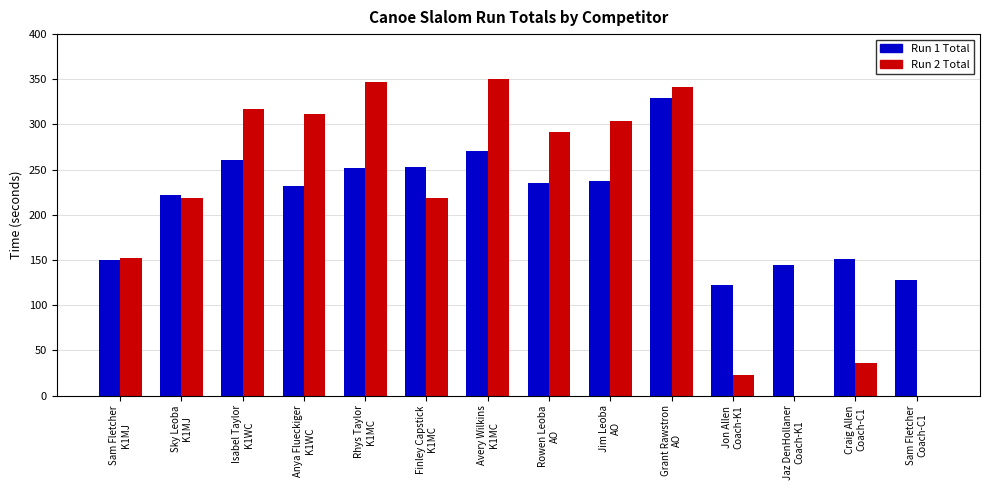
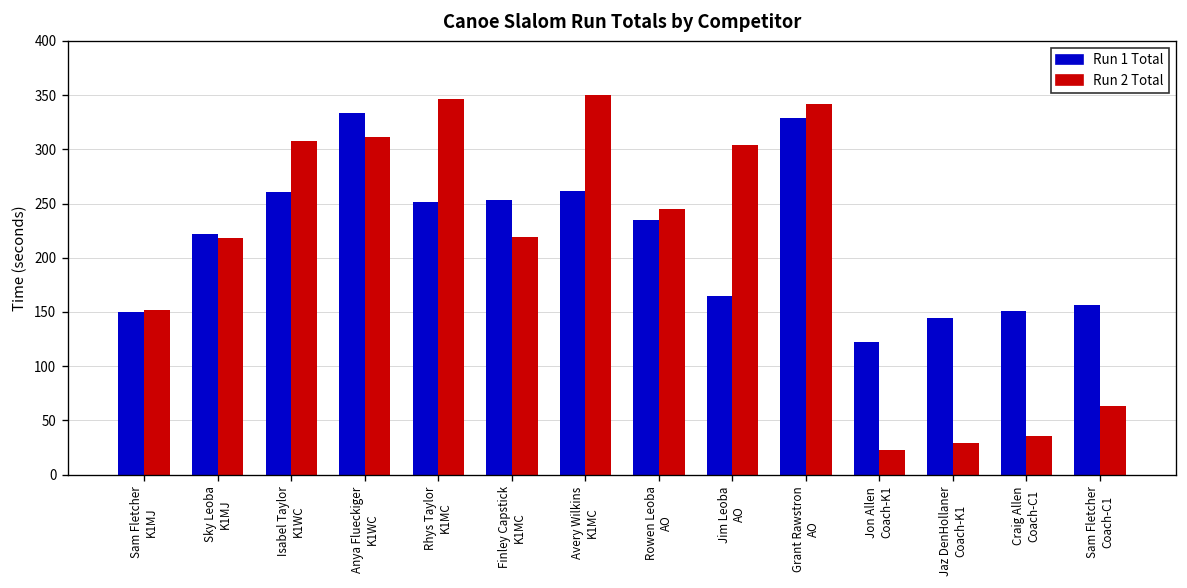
  {
    "Run 1 Total": {
      "Sam Fletcher K1MJ": 150,
      "Sky Leoba K1MJ": 220,
      "Isabel Taylor K1WC": 260,
-     "Anya Flueckiger K1WC": 230,
+     "Anya Flueckiger K1WC": 330,
      "Rhys Taylor K1MC": 250,
      "Finley Capstick K1MC": 250,
-     "Avery Wilkins K1MC": 270,
+     "Avery Wilkins K1MC": 260,
      "Rowen Leoba AO": 240,
-     "Jim Leoba AO": 240,
+     "Jim Leoba AO": 160,
      "Grant Rawstron AO": 330,
      "Jon Allen Coach-K1": 120,
      "Jaz DenHollaner Coach-K1": 140,
      "Craig Allen Coach-C1": 150,
-     "Sam Fletcher Coach-C1": 130
+     "Sam Fletcher Coach-C1": 160
    },
    "Run 2 Total": {
      "Sam Fletcher K1MJ": 150,
      "Sky Leoba K1MJ": 220,
-     "Isabel Taylor K1WC": 320,
+     "Isabel Taylor K1WC": 310,
      "Anya Flueckiger K1WC": 310,
      "Rhys Taylor K1MC": 350,
      "Finley Capstick K1MC": 220,
      "Avery Wilkins K1MC": 350,
-     "Rowen Leoba AO": 290,
+     "Rowen Leoba AO": 250,
      "Jim Leoba AO": 300,
      "Grant Rawstron AO": 340,
      "Jon Allen Coach-K1": 20,
-     "Jaz DenHollaner Coach-K1": 0,
+     "Jaz DenHollaner Coach-K1": 30,
      "Craig Allen Coach-C1": 40,
-     "Sam Fletcher Coach-C1": 0
+     "Sam Fletcher Coach-C1": 60
    }
  }
